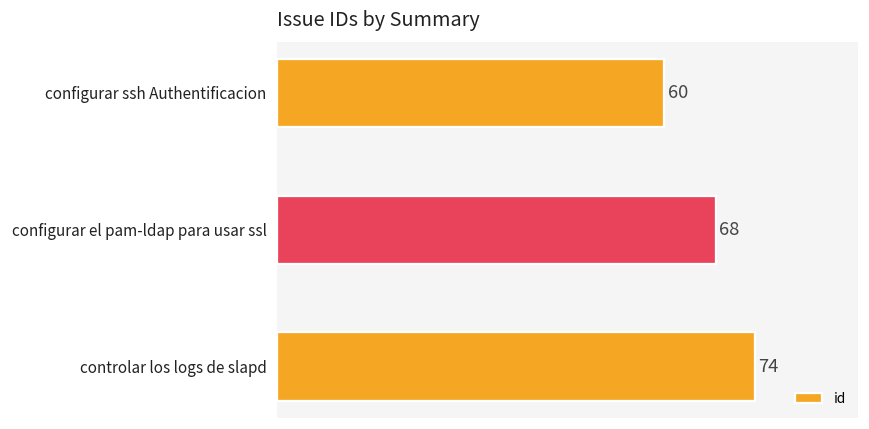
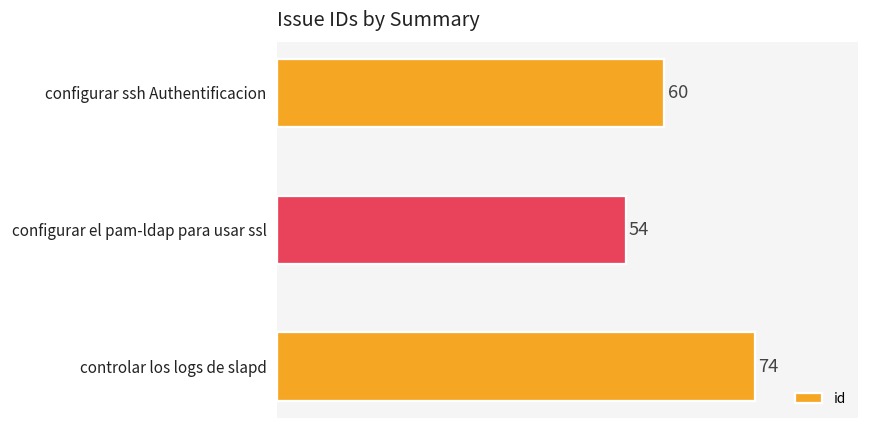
  {
    "configurar ssh Authentificacion": 60,
-   "configurar el pam-ldap para usar ssl": 68,
+   "configurar el pam-ldap para usar ssl": 54,
    "controlar los logs de slapd": 74
  }
